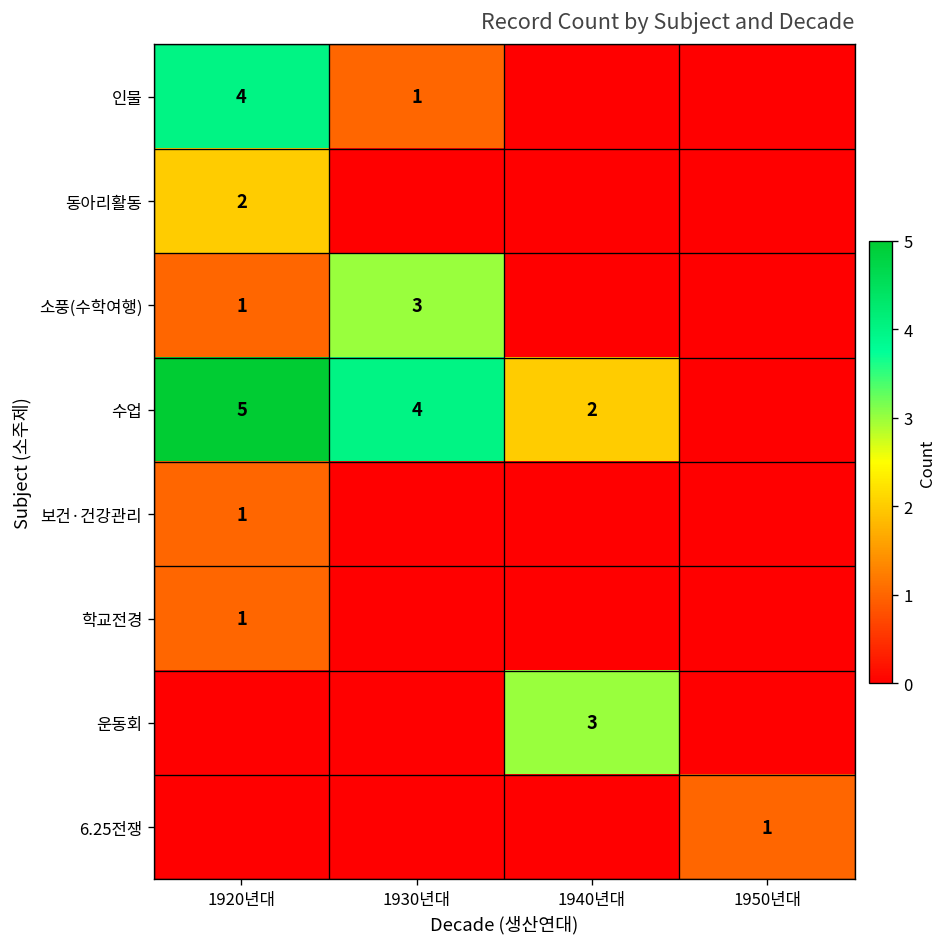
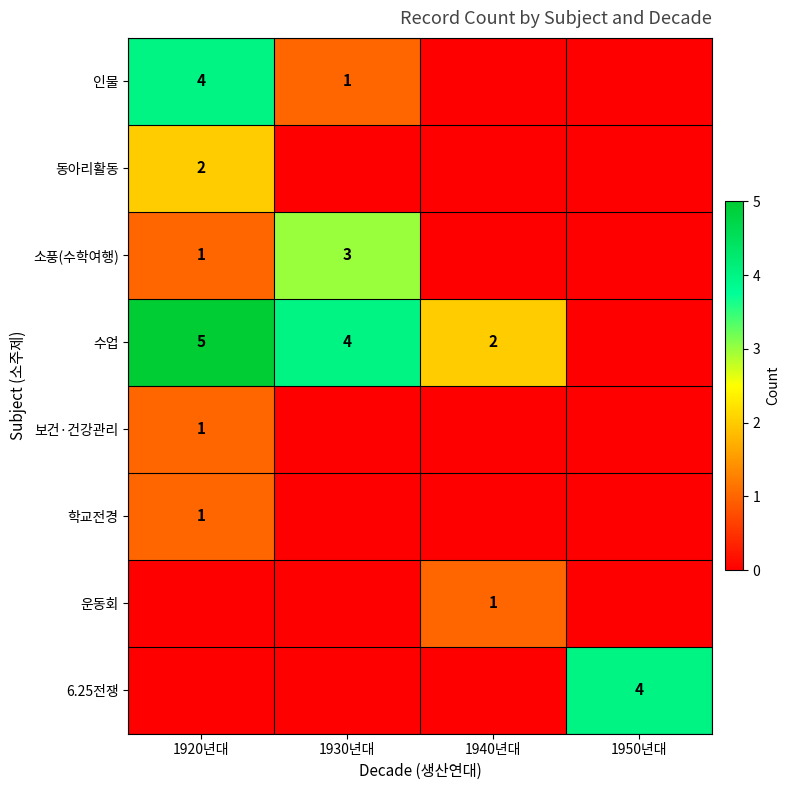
  {
    "인물": {
      "1920년대": 4,
      "1930년대": 1
    },
    "동아리활동": {
      "1920년대": 2
    },
    "소풍(수학여행)": {
      "1920년대": 1,
      "1930년대": 3
    },
    "수업": {
      "1920년대": 5,
      "1930년대": 4,
      "1940년대": 2
    },
    "보건·건강관리": {
      "1920년대": 1
    },
    "학교전경": {
      "1920년대": 1
    },
    "운동회": {
-     "1940년대": 3
+     "1940년대": 1
    },
    "6.25전쟁": {
-     "1950년대": 1
+     "1950년대": 4
    }
  }
